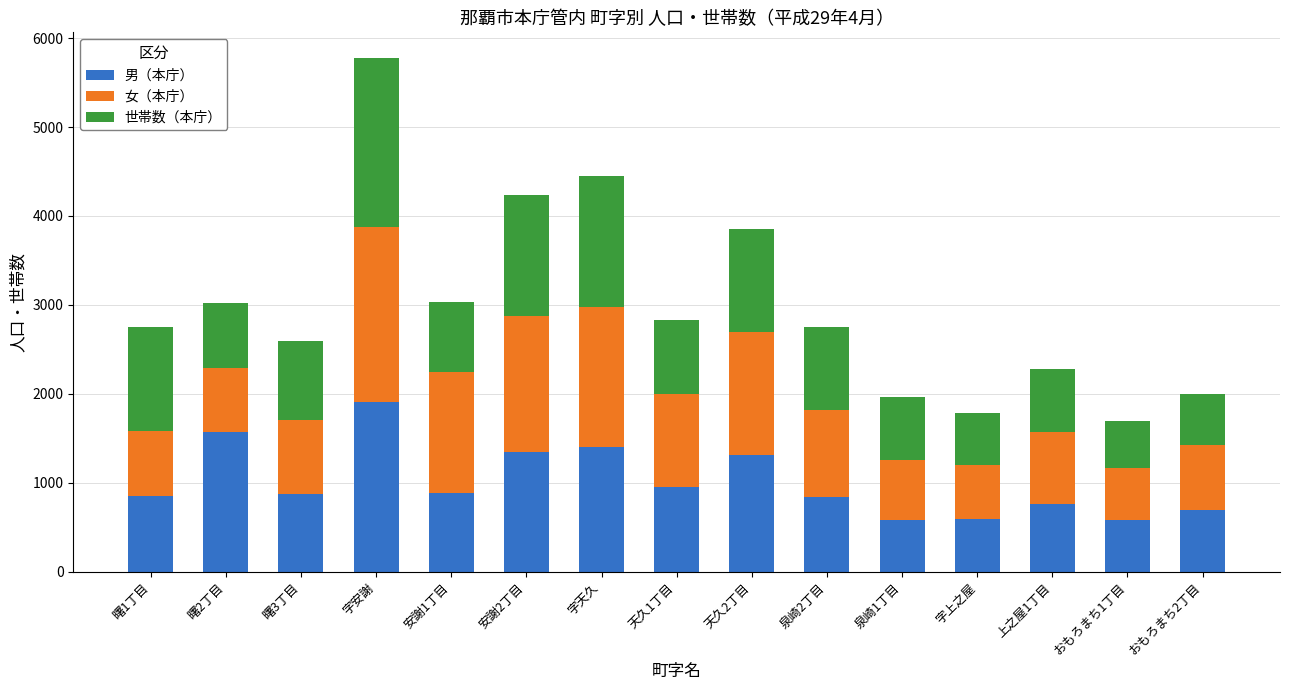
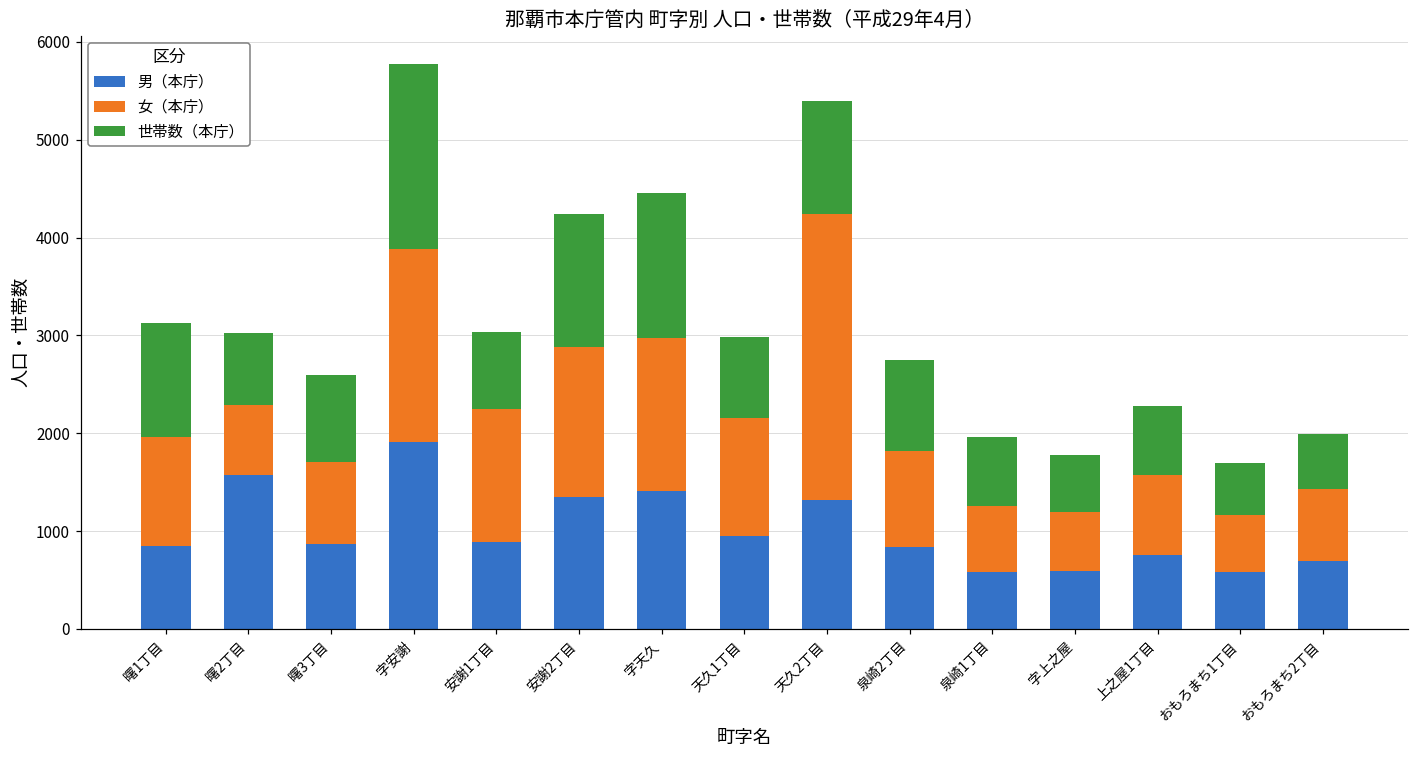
  {
    "男（本庁）": {
      "曙1丁目": 800,
      "曙2丁目": 1600,
      "曙3丁目": 900,
      "字安謝": 1900,
      "安謝1丁目": 900,
      "安謝2丁目": 1400,
      "字天久": 1400,
      "天久1丁目": 1000,
      "天久2丁目": 1300,
      "泉崎2丁目": 800,
      "泉崎1丁目": 600,
      "字上之屋": 600,
      "上之屋1丁目": 800,
      "おもろまち1丁目": 600,
      "おもろまち2丁目": 700
    },
    "女（本庁）": {
-     "曙1丁目": 700,
+     "曙1丁目": 1100,
      "曙2丁目": 700,
      "曙3丁目": 800,
      "字安謝": 2000,
      "安謝1丁目": 1400,
      "安謝2丁目": 1500,
      "字天久": 1600,
-     "天久1丁目": 1100,
-     "天久2丁目": 1400,
+     "天久1丁目": 1200,
+     "天久2丁目": 2900,
      "泉崎2丁目": 1000,
      "泉崎1丁目": 700,
      "字上之屋": 600,
      "上之屋1丁目": 800,
      "おもろまち1丁目": 600,
      "おもろまち2丁目": 700
    },
    "世帯数（本庁）": {
      "曙1丁目": 1200,
      "曙2丁目": 700,
      "曙3丁目": 900,
      "字安謝": 1900,
      "安謝1丁目": 800,
      "安謝2丁目": 1400,
      "字天久": 1500,
      "天久1丁目": 800,
      "天久2丁目": 1200,
      "泉崎2丁目": 900,
      "泉崎1丁目": 700,
      "字上之屋": 600,
      "上之屋1丁目": 700,
      "おもろまち1丁目": 500,
      "おもろまち2丁目": 600
    }
  }
